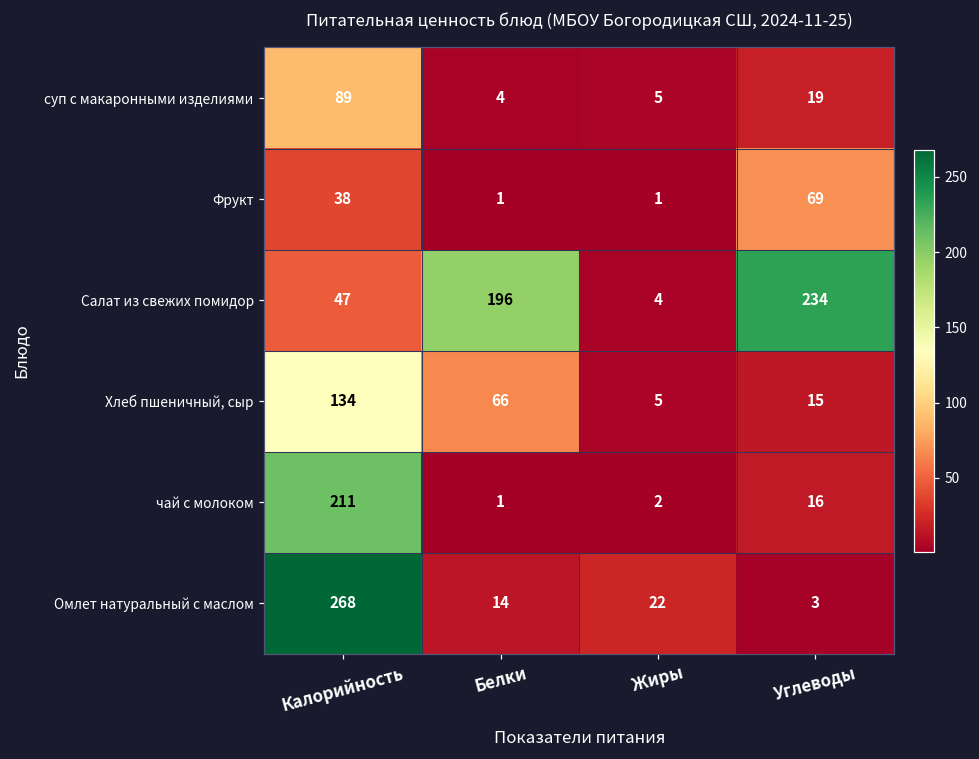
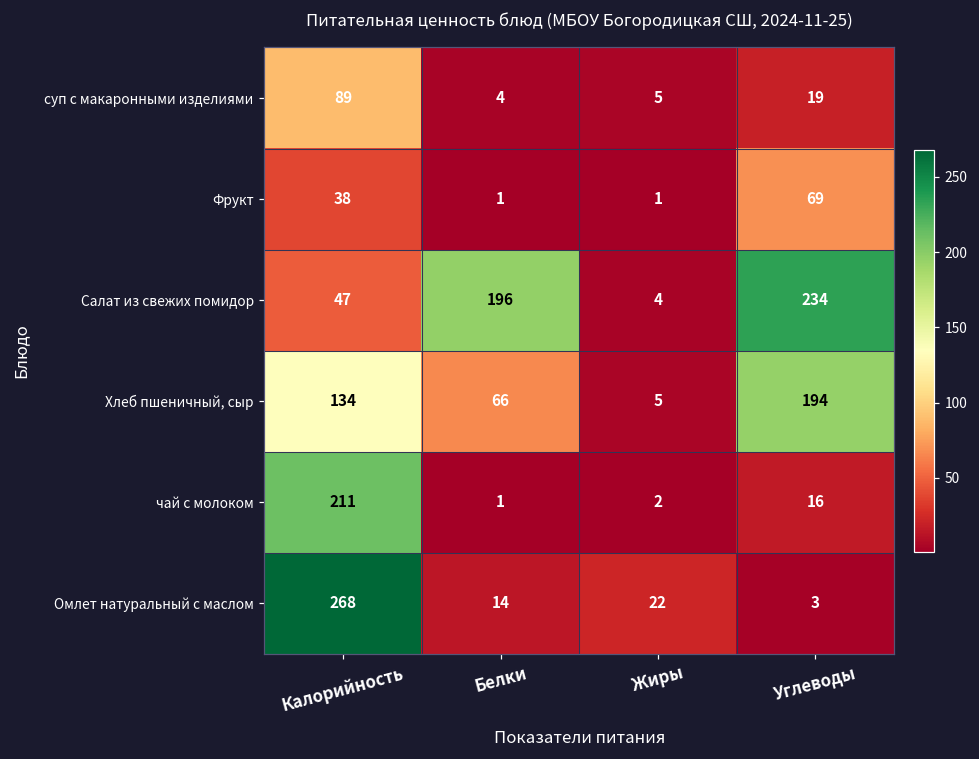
  {
    "суп с макаронными изделиями": {
      "Калорийность": 89,
      "Белки": 4,
      "Жиры": 5,
      "Углеводы": 19
    },
    "Фрукт": {
      "Калорийность": 38,
      "Белки": 1,
      "Жиры": 1,
      "Углеводы": 69
    },
    "Салат из свежих помидор": {
      "Калорийность": 47,
      "Белки": 196,
      "Жиры": 4,
      "Углеводы": 234
    },
    "Хлеб пшеничный, сыр": {
      "Калорийность": 134,
      "Белки": 66,
      "Жиры": 5,
-     "Углеводы": 15
+     "Углеводы": 194
    },
    "чай с молоком": {
      "Калорийность": 211,
      "Белки": 1,
      "Жиры": 2,
      "Углеводы": 16
    },
    "Омлет натуральный с маслом": {
      "Калорийность": 268,
      "Белки": 14,
      "Жиры": 22,
      "Углеводы": 3
    }
  }
